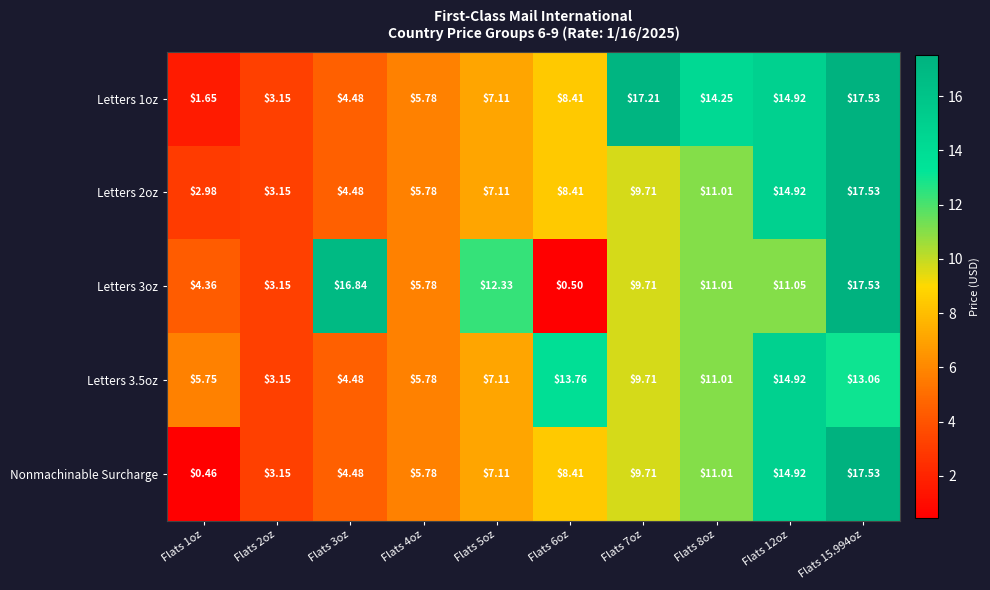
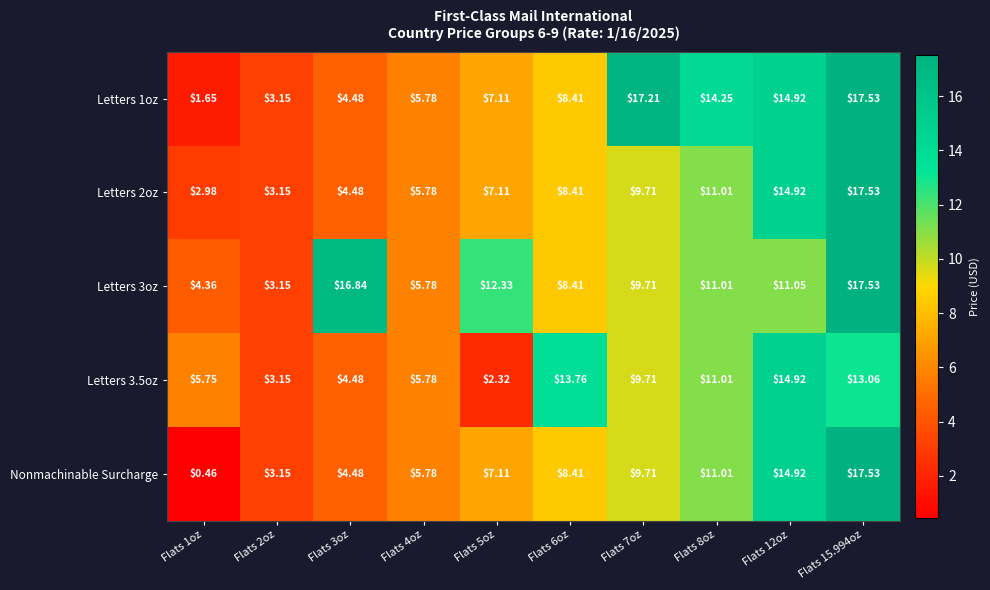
  {
    "Letters 1oz": {
      "Flats 1oz": "$1.65",
      "Flats 2oz": "$3.15",
      "Flats 3oz": "$4.48",
      "Flats 4oz": "$5.78",
      "Flats 5oz": "$7.11",
      "Flats 6oz": "$8.41",
      "Flats 7oz": "$17.21",
      "Flats 8oz": "$14.25",
      "Flats 12oz": "$14.92",
      "Flats 15.994oz": "$17.53"
    },
    "Letters 2oz": {
      "Flats 1oz": "$2.98",
      "Flats 2oz": "$3.15",
      "Flats 3oz": "$4.48",
      "Flats 4oz": "$5.78",
      "Flats 5oz": "$7.11",
      "Flats 6oz": "$8.41",
      "Flats 7oz": "$9.71",
      "Flats 8oz": "$11.01",
      "Flats 12oz": "$14.92",
      "Flats 15.994oz": "$17.53"
    },
    "Letters 3oz": {
      "Flats 1oz": "$4.36",
      "Flats 2oz": "$3.15",
      "Flats 3oz": "$16.84",
      "Flats 4oz": "$5.78",
      "Flats 5oz": "$12.33",
-     "Flats 6oz": "$0.50",
+     "Flats 6oz": "$8.41",
      "Flats 7oz": "$9.71",
      "Flats 8oz": "$11.01",
      "Flats 12oz": "$11.05",
      "Flats 15.994oz": "$17.53"
    },
    "Letters 3.5oz": {
      "Flats 1oz": "$5.75",
      "Flats 2oz": "$3.15",
      "Flats 3oz": "$4.48",
      "Flats 4oz": "$5.78",
-     "Flats 5oz": "$7.11",
+     "Flats 5oz": "$2.32",
      "Flats 6oz": "$13.76",
      "Flats 7oz": "$9.71",
      "Flats 8oz": "$11.01",
      "Flats 12oz": "$14.92",
      "Flats 15.994oz": "$13.06"
    },
    "Nonmachinable Surcharge": {
      "Flats 1oz": "$0.46",
      "Flats 2oz": "$3.15",
      "Flats 3oz": "$4.48",
      "Flats 4oz": "$5.78",
      "Flats 5oz": "$7.11",
      "Flats 6oz": "$8.41",
      "Flats 7oz": "$9.71",
      "Flats 8oz": "$11.01",
      "Flats 12oz": "$14.92",
      "Flats 15.994oz": "$17.53"
    }
  }
